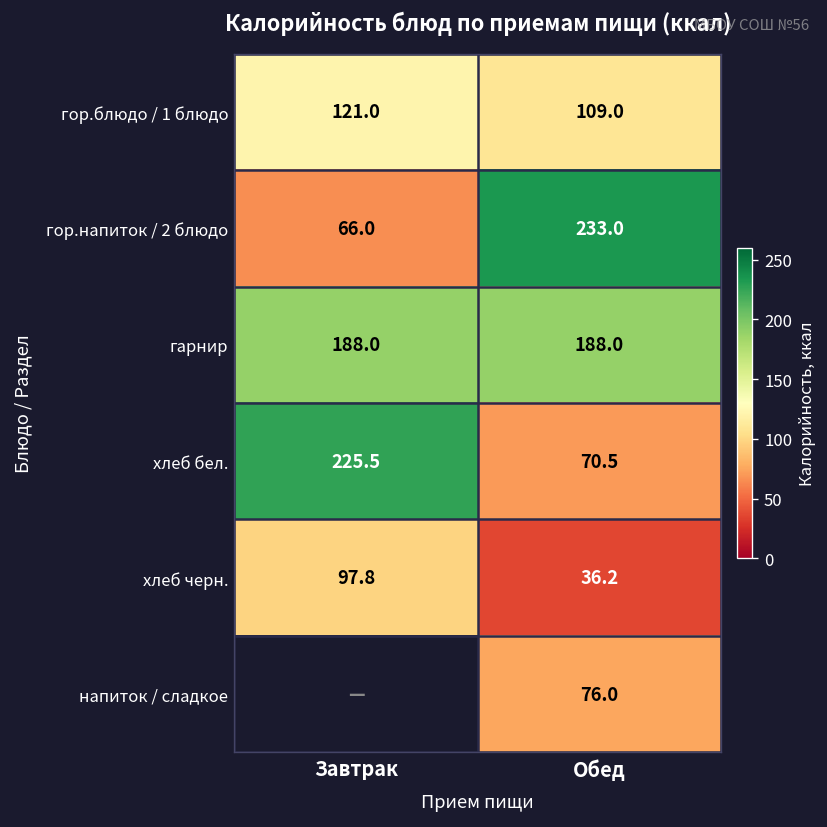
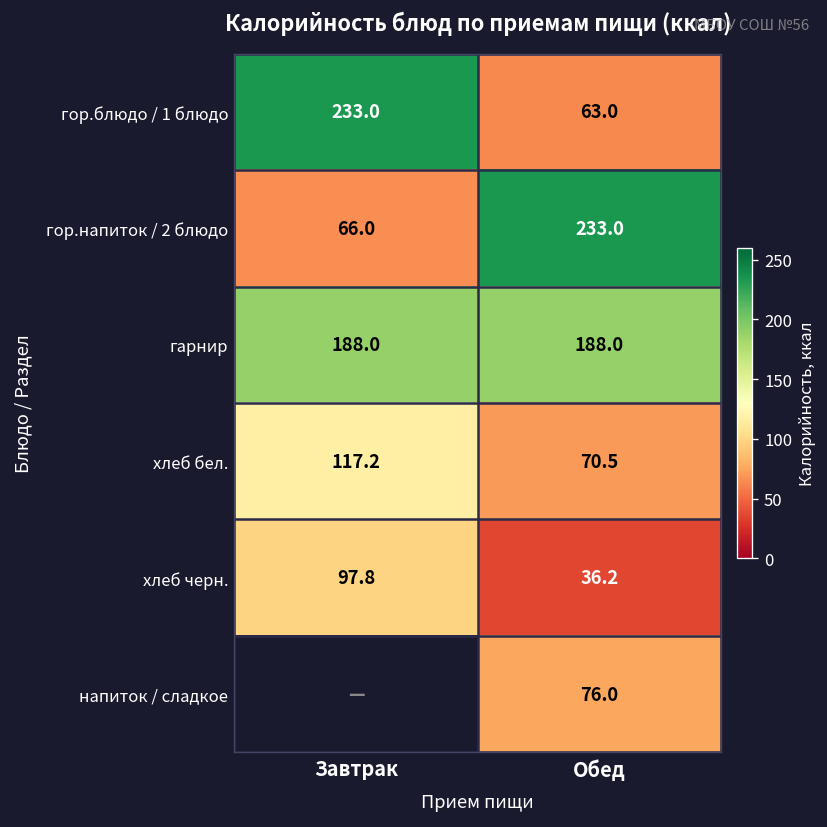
  {
    "гор.блюдо / 1 блюдо": {
-     "Завтрак": 121.0,
-     "Обед": 109.0
+     "Завтрак": 233.0,
+     "Обед": 63.0
    },
    "гор.напиток / 2 блюдо": {
      "Завтрак": 66.0,
      "Обед": 233.0
    },
    "гарнир": {
      "Завтрак": 188.0,
      "Обед": 188.0
    },
    "хлеб бел.": {
-     "Завтрак": 225.5,
+     "Завтрак": 117.2,
      "Обед": 70.5
    },
    "хлеб черн.": {
      "Завтрак": 97.8,
      "Обед": 36.2
    },
    "напиток / сладкое": {
      "Обед": 76.0
    }
  }
